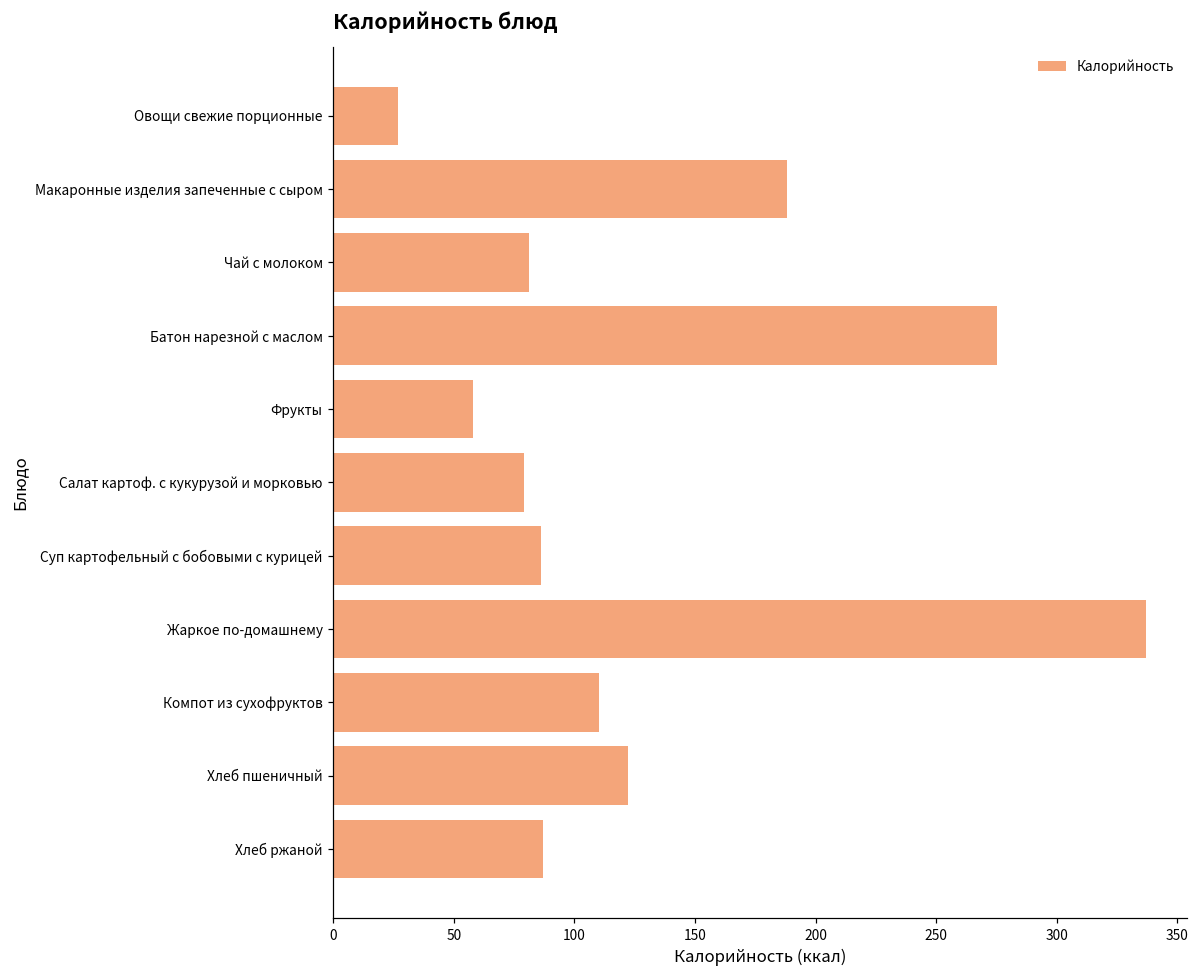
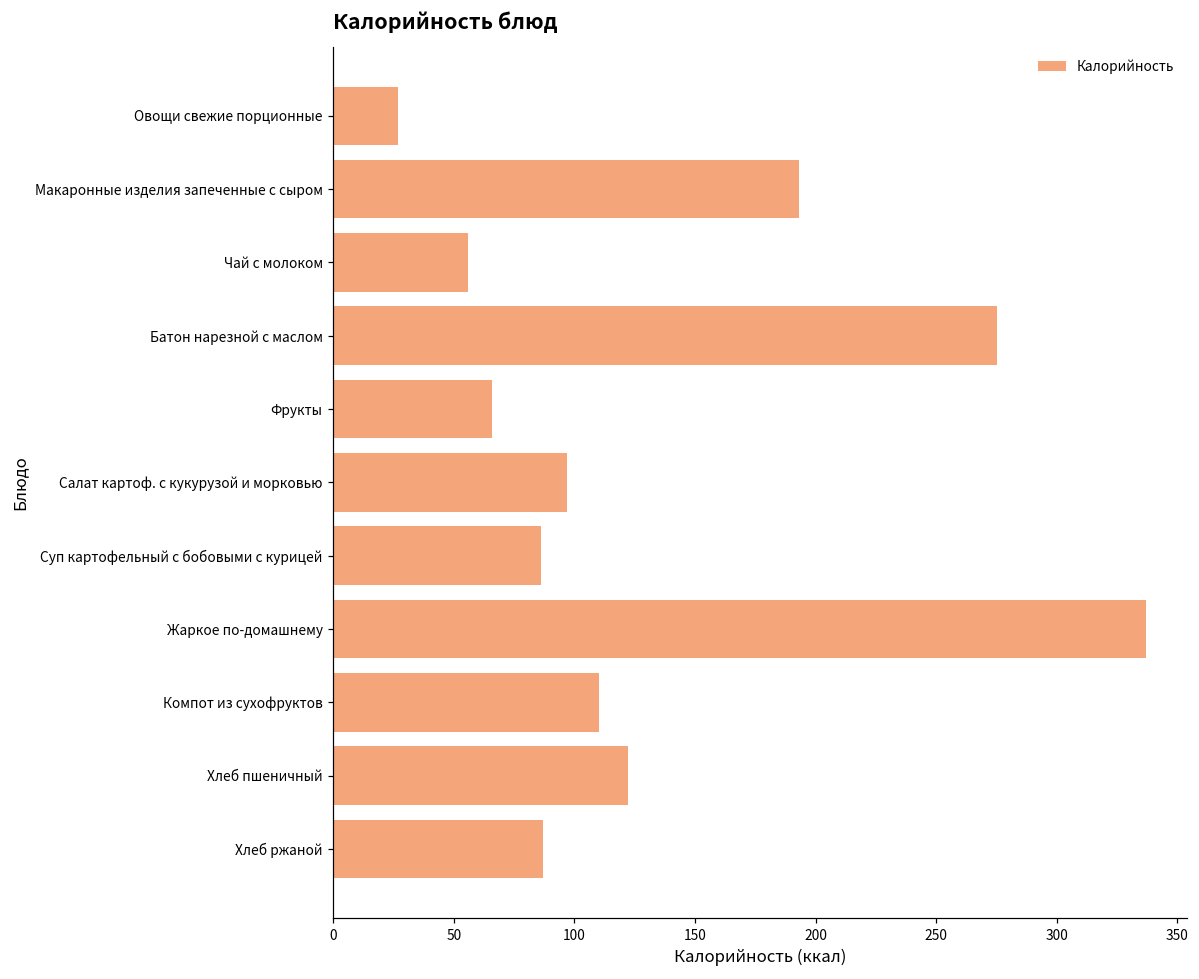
  {
    "Овощи свежие порционные": 27,
-   "Макаронные изделия запеченные с сыром": 188,
-   "Чай с молоком": 81,
+   "Макаронные изделия запеченные с сыром": 193,
+   "Чай с молоком": 56,
    "Батон нарезной с маслом": 275,
-   "Фрукты": 58,
-   "Салат картоф. с кукурузой и морковью": 79,
+   "Фрукты": 66,
+   "Салат картоф. с кукурузой и морковью": 97,
    "Суп картофельный с бобовыми с курицей": 86,
    "Жаркое по-домашнему": 337,
    "Компот из сухофруктов": 110,
    "Хлеб пшеничный": 122,
    "Хлеб ржаной": 87
  }
